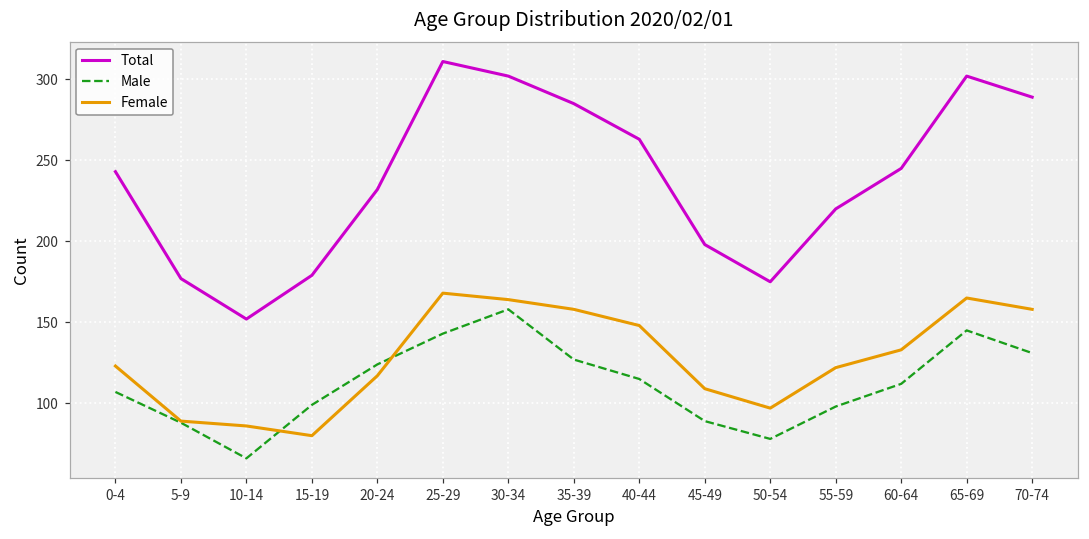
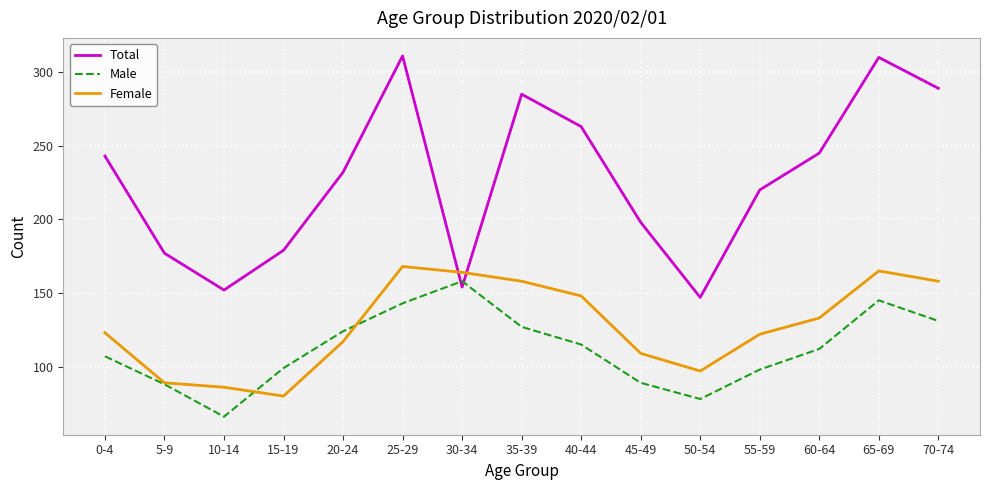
  {
    "Total": {
      "0-4": 243,
      "5-9": 177,
      "10-14": 152,
      "15-19": 179,
      "20-24": 232,
      "25-29": 311,
-     "30-34": 302,
+     "30-34": 154,
      "35-39": 285,
      "40-44": 263,
      "45-49": 198,
-     "50-54": 175,
+     "50-54": 147,
      "55-59": 220,
      "60-64": 245,
-     "65-69": 302,
+     "65-69": 310,
      "70-74": 289
    },
    "Male": {
      "0-4": 107,
      "10-14": 66,
      "15-19": 99,
      "20-24": 124,
      "25-29": 143,
      "30-34": 158,
      "35-39": 127,
      "40-44": 115,
      "45-49": 89,
      "50-54": 78,
      "55-59": 98,
      "60-64": 112,
      "65-69": 145,
      "70-74": 131
    },
    "Female": {
      "0-4": 123,
      "10-14": 86,
      "15-19": 80,
      "20-24": 117,
      "25-29": 168,
      "30-34": 164,
      "35-39": 158,
      "40-44": 148,
      "45-49": 109,
      "50-54": 97,
      "55-59": 122,
      "60-64": 133,
      "65-69": 165,
      "70-74": 158
    }
  }
